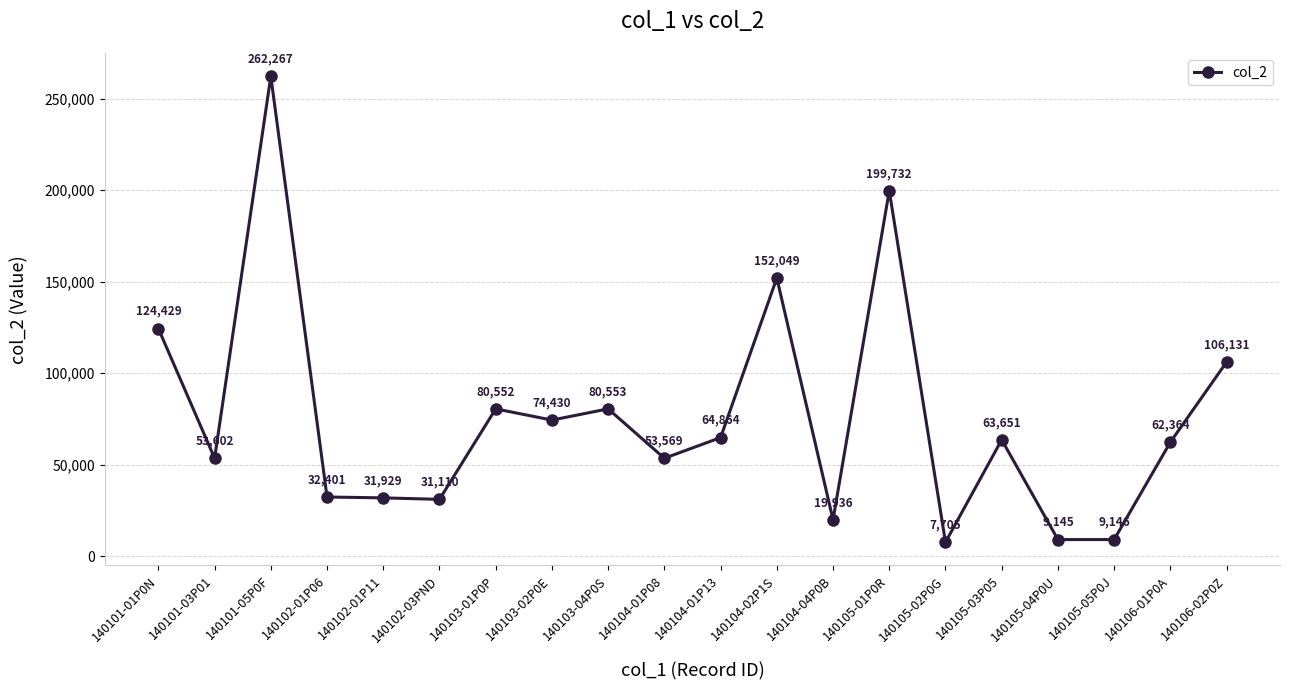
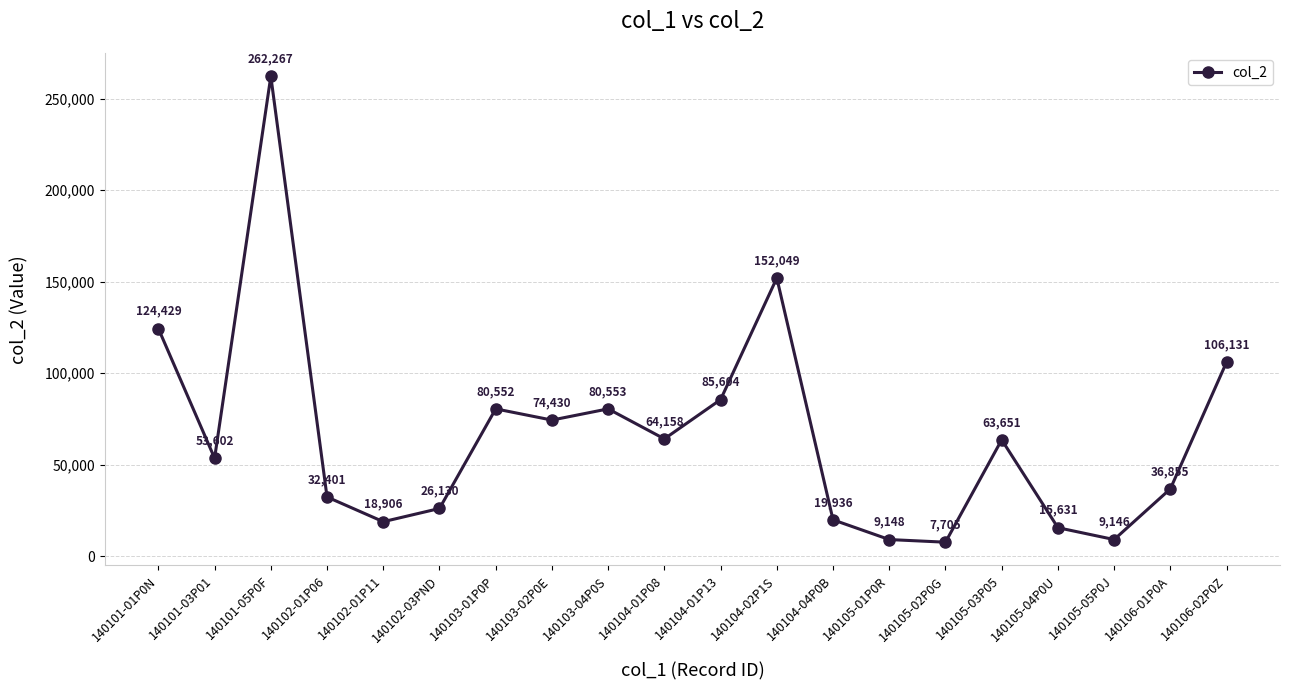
  {
    "140101-01P0N": "124,429",
    "140101-03P01": "53,602",
    "140101-05P0F": "262,267",
    "140102-01P06": "32,401",
-   "140102-01P11": "31,929",
-   "140102-03PND": "31,110",
+   "140102-01P11": "18,906",
+   "140102-03PND": "26,130",
    "140103-01P0P": "80,552",
    "140103-02P0E": "74,430",
    "140103-04P0S": "80,553",
-   "140104-01P08": "53,569",
-   "140104-01P13": "64,864",
+   "140104-01P08": "64,158",
+   "140104-01P13": "85,604",
    "140104-02P1S": "152,049",
    "140104-04P0B": "19,936",
-   "140105-01P0R": "199,732",
+   "140105-01P0R": "9,148",
    "140105-02P0G": "7,705",
    "140105-03P05": "63,651",
-   "140105-04P0U": "9,145",
+   "140105-04P0U": "15,631",
    "140105-05P0J": "9,146",
-   "140106-01P0A": "62,364",
+   "140106-01P0A": "36,855",
    "140106-02P0Z": "106,131"
  }
